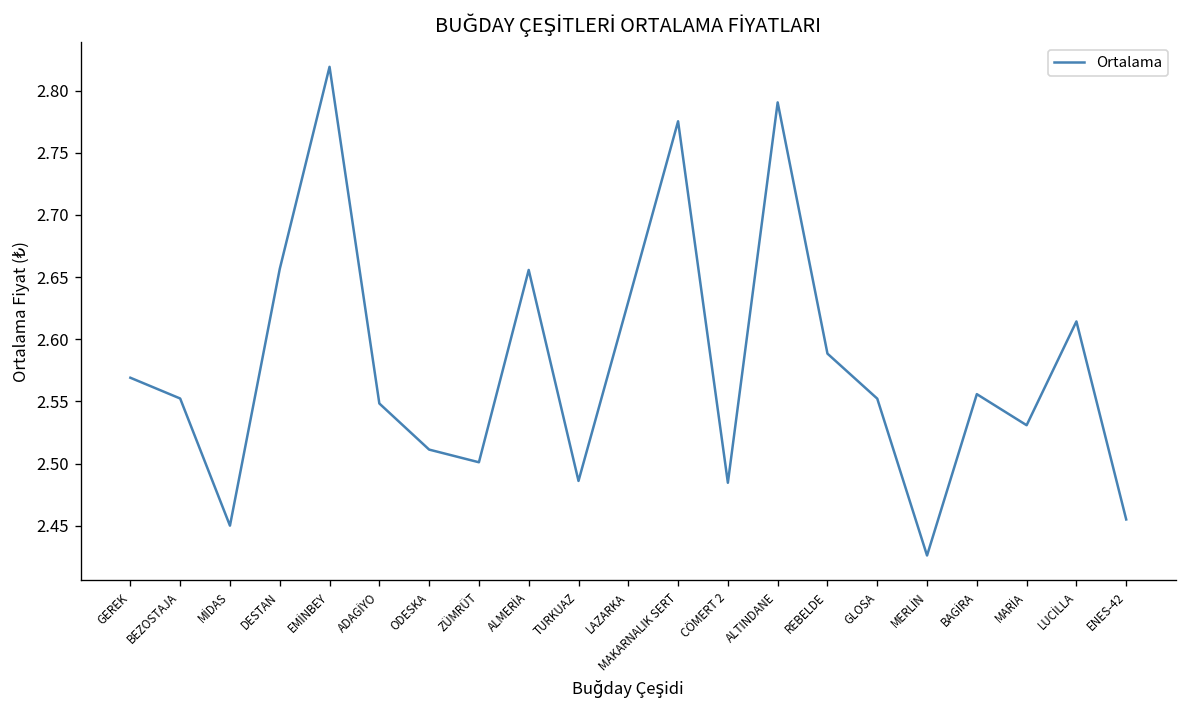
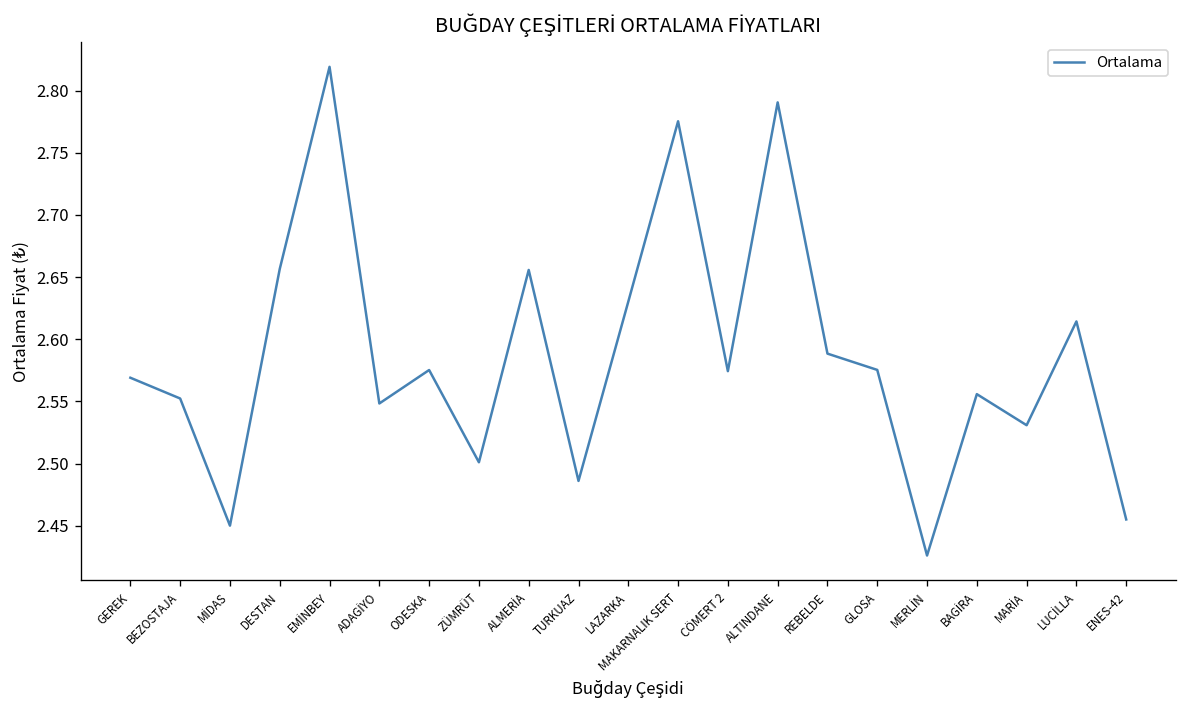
  {
    "GEREK": 2.569,
    "BEZOSTAJA": 2.552,
    "MİDAS": 2.450,
    "DESTAN": 2.657,
    "EMİNBEY": 2.819,
    "ADAGİYO": 2.548,
-   "ODESKA": 2.511,
+   "ODESKA": 2.575,
    "ZÜMRÜT": 2.501,
    "ALMERİA": 2.656,
    "TURKUAZ": 2.486,
    "LAZARKA": 2.630,
    "MAKARNALIK SERT": 2.775,
-   "CÖMERT 2": 2.485,
+   "CÖMERT 2": 2.574,
    "ALTINDANE": 2.791,
    "REBELDE": 2.588,
-   "GLOSA": 2.552,
+   "GLOSA": 2.575,
    "MERLİN": 2.426,
    "BAGİRA": 2.556,
    "MARİA": 2.531,
    "LUCİLLA": 2.614,
    "ENES-42": 2.455
  }
